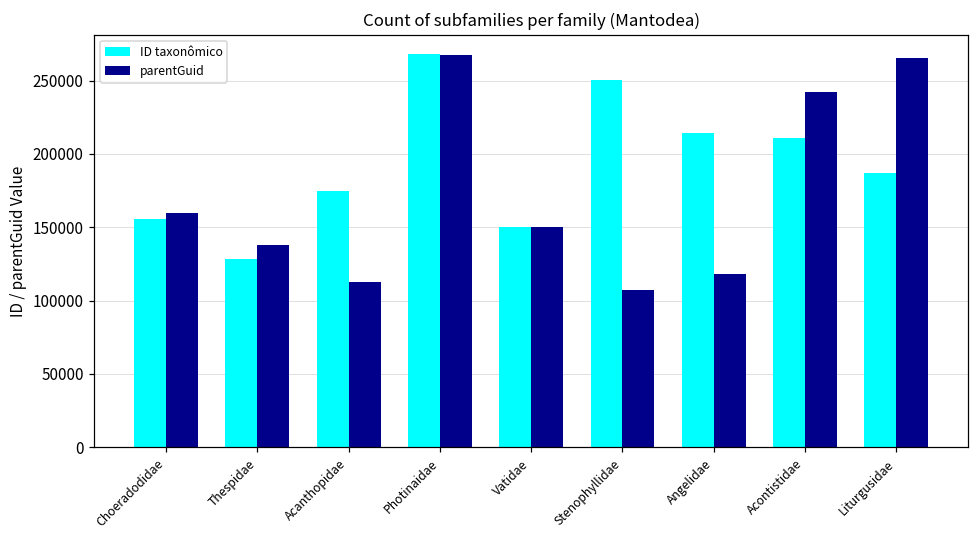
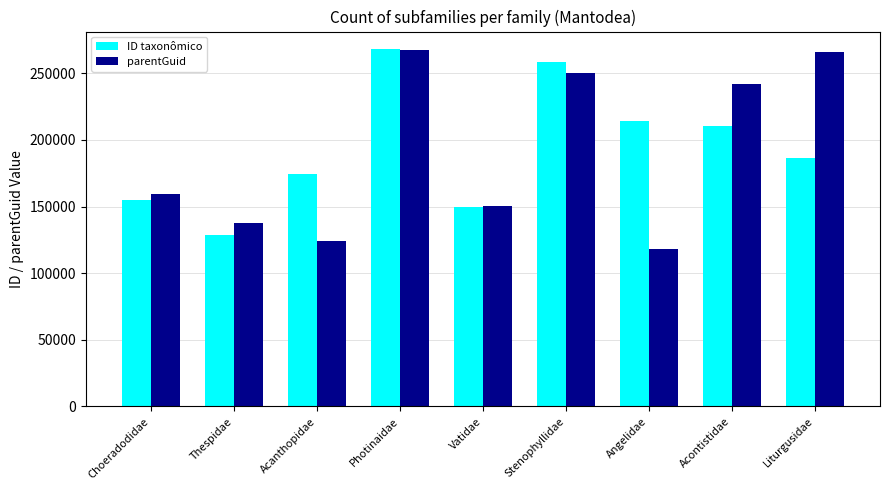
  {
    "ID taxonômico": {
      "Choeradodidae": 155000,
      "Thespidae": 129000,
      "Acanthopidae": 175000,
      "Photinaidae": 268000,
      "Vatidae": 150000,
-     "Stenophyllidae": 250000,
+     "Stenophyllidae": 258000,
      "Angelidae": 214000,
      "Acontistidae": 211000,
      "Liturgusidae": 187000
    },
    "parentGuid": {
      "Choeradodidae": 160000,
      "Thespidae": 138000,
-     "Acanthopidae": 112000,
+     "Acanthopidae": 124000,
      "Photinaidae": 267000,
      "Vatidae": 150000,
-     "Stenophyllidae": 107000,
+     "Stenophyllidae": 250000,
      "Angelidae": 118000,
      "Acontistidae": 242000,
      "Liturgusidae": 266000
    }
  }
